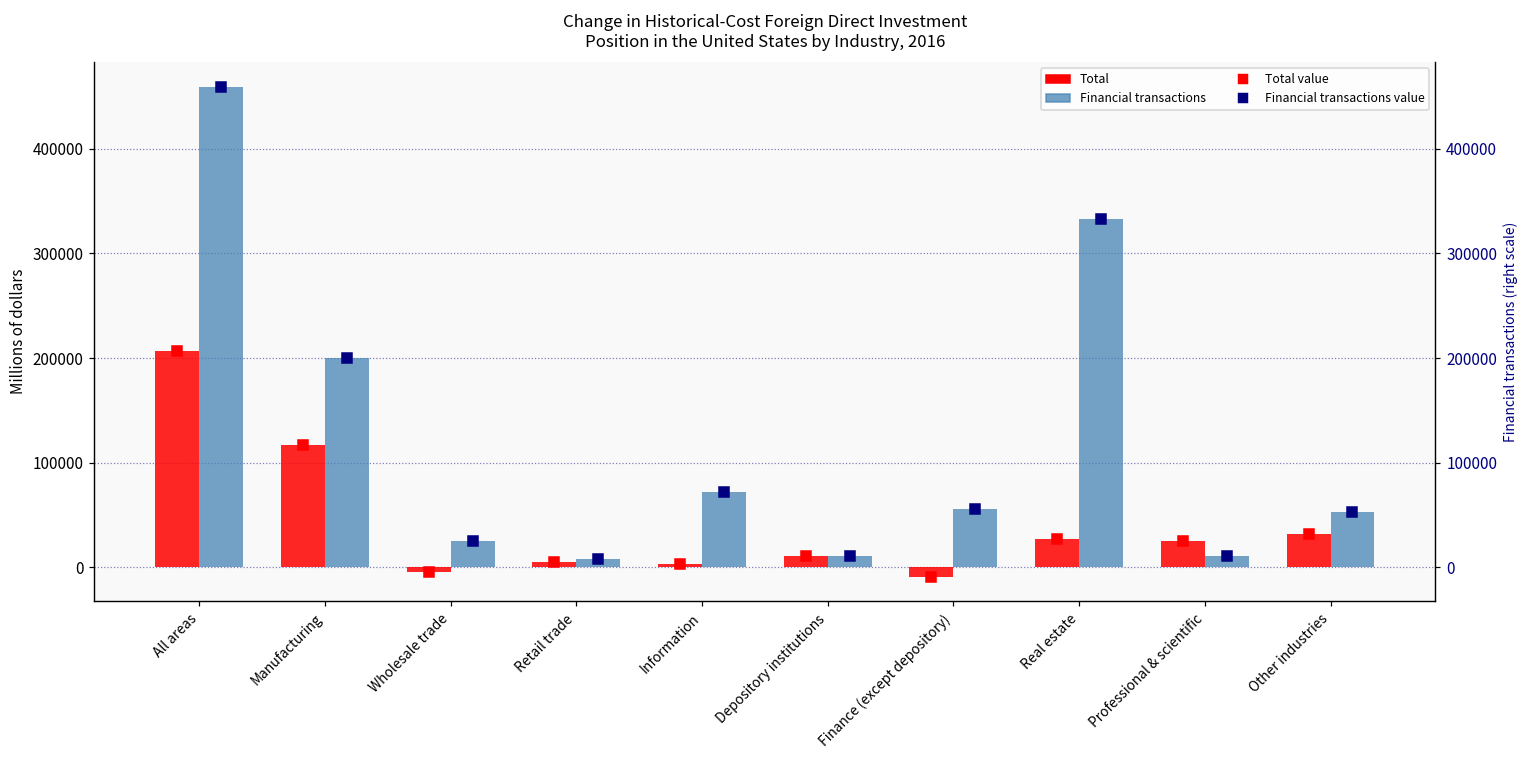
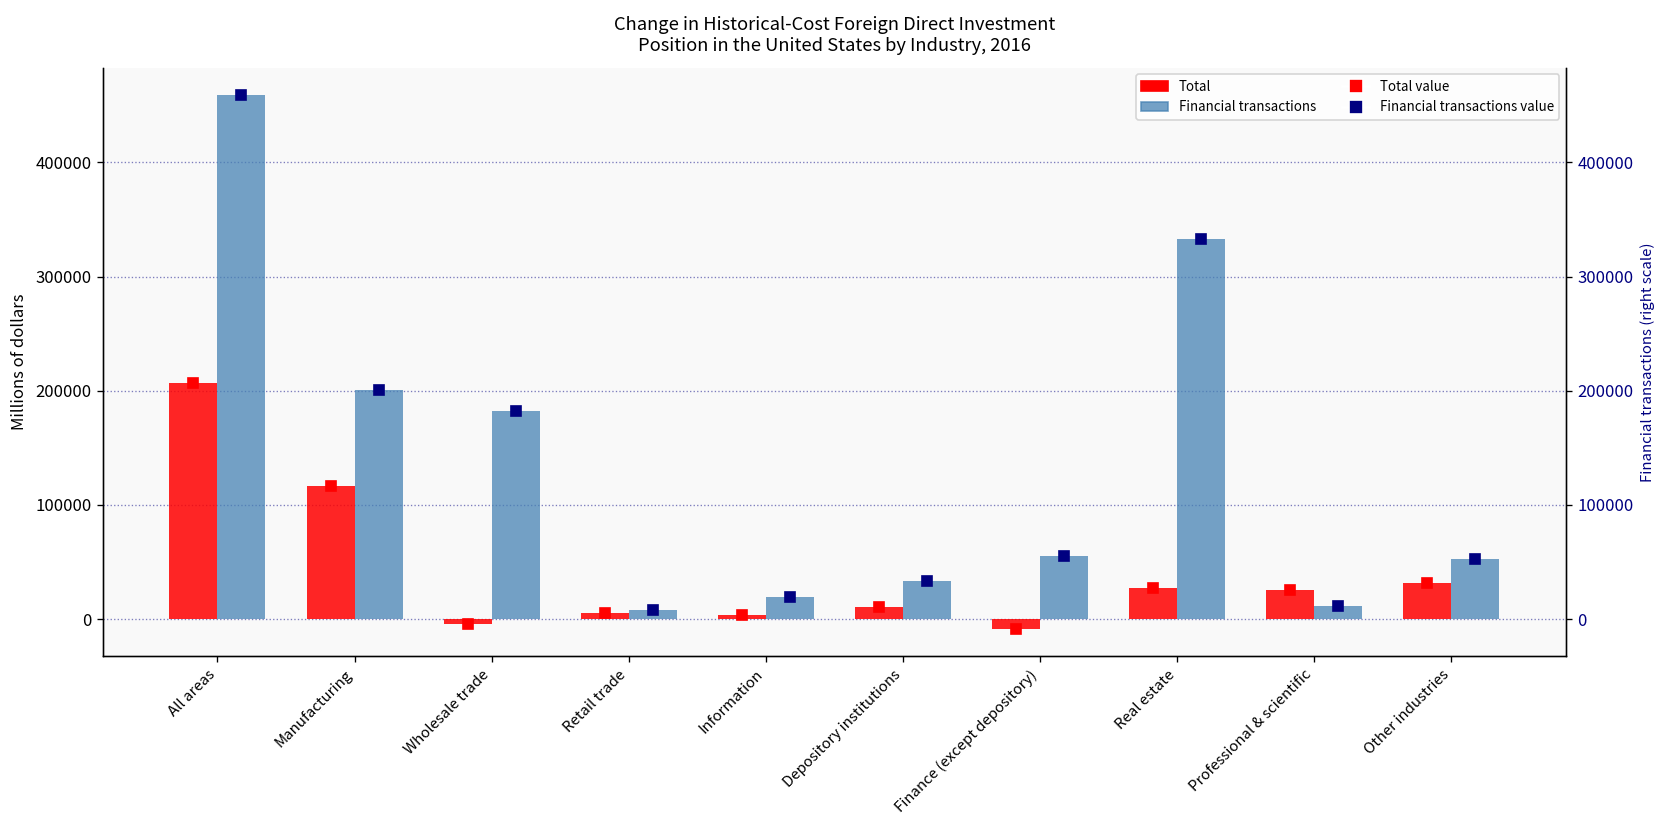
  {
    "Financial transactions": {
      "All areas": 460000,
      "Manufacturing": 200000,
-     "Wholesale trade": 30000,
+     "Wholesale trade": 180000,
      "Retail trade": 10000,
-     "Information": 70000,
-     "Depository institutions": 10000,
+     "Information": 20000,
+     "Depository institutions": 30000,
      "Finance (except depository)": 60000,
      "Real estate": 330000,
      "Professional & scientific": 10000,
      "Other industries": 50000
    }
  }
